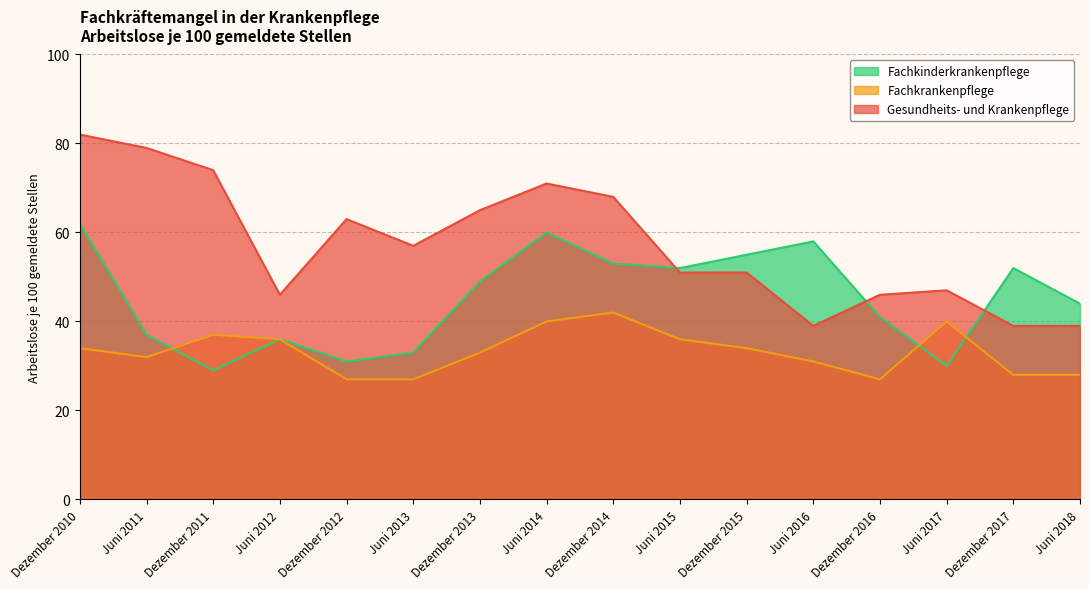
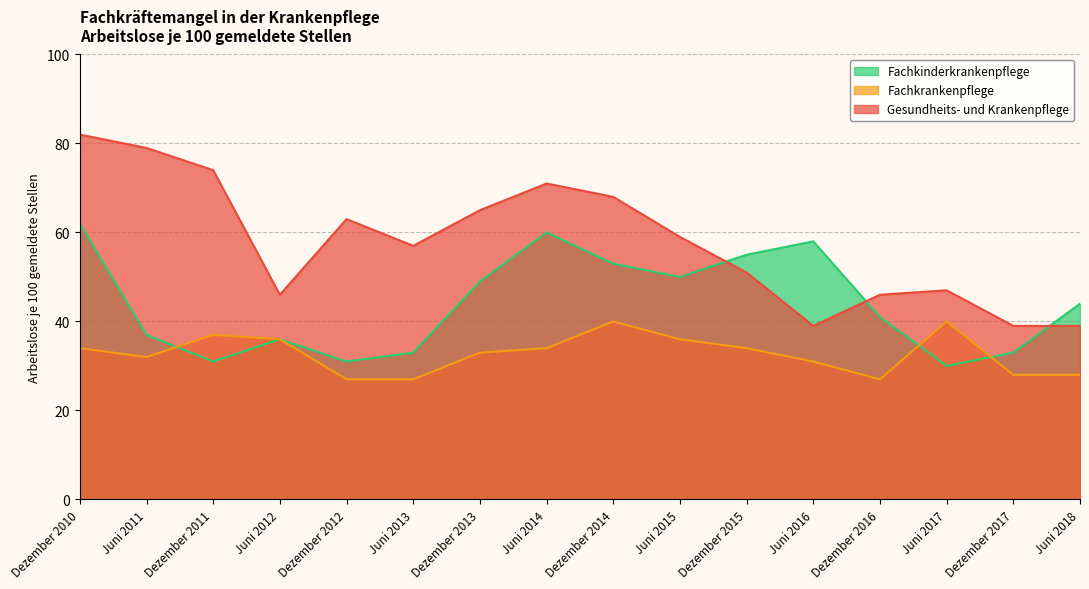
  {
    "Fachkinderkrankenpflege": {
      "Dezember 2010": 62,
      "Juni 2011": 37,
-     "Dezember 2011": 29,
+     "Dezember 2011": 31,
      "Dezember 2012": 31,
      "Juni 2013": 33,
      "Dezember 2013": 49,
      "Juni 2014": 60,
      "Dezember 2014": 53,
-     "Juni 2015": 52,
+     "Juni 2015": 50,
      "Dezember 2015": 55,
      "Juni 2016": 58,
      "Dezember 2016": 41,
      "Juni 2017": 30,
-     "Dezember 2017": 52,
+     "Dezember 2017": 33,
      "Juni 2018": 44
    },
    "Fachkrankenpflege": {
      "Dezember 2010": 34,
      "Juni 2011": 32,
      "Dezember 2011": 37,
      "Dezember 2012": 27,
      "Juni 2013": 27,
      "Dezember 2013": 33,
-     "Juni 2014": 40,
-     "Dezember 2014": 42,
+     "Juni 2014": 34,
+     "Dezember 2014": 40,
      "Juni 2015": 36,
      "Dezember 2015": 34,
      "Juni 2016": 31,
      "Dezember 2016": 27,
      "Juni 2017": 40,
      "Dezember 2017": 28,
      "Juni 2018": 28
    },
    "Gesundheits- und Krankenpflege": {
      "Dezember 2010": 82,
      "Juni 2011": 79,
      "Dezember 2011": 74,
      "Juni 2012": 46,
      "Dezember 2012": 63,
      "Juni 2013": 57,
      "Dezember 2013": 65,
      "Juni 2014": 71,
      "Dezember 2014": 68,
-     "Juni 2015": 51,
+     "Juni 2015": 59,
      "Dezember 2015": 51,
      "Juni 2016": 39,
      "Dezember 2016": 46,
      "Juni 2017": 47,
      "Dezember 2017": 39,
      "Juni 2018": 39
    }
  }
